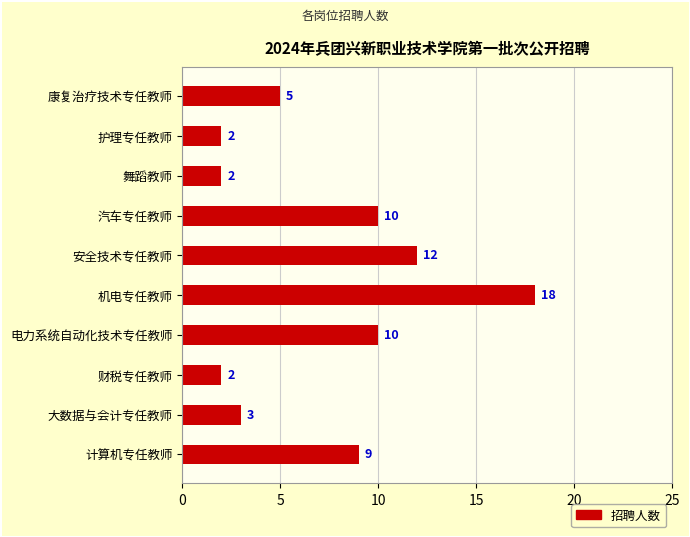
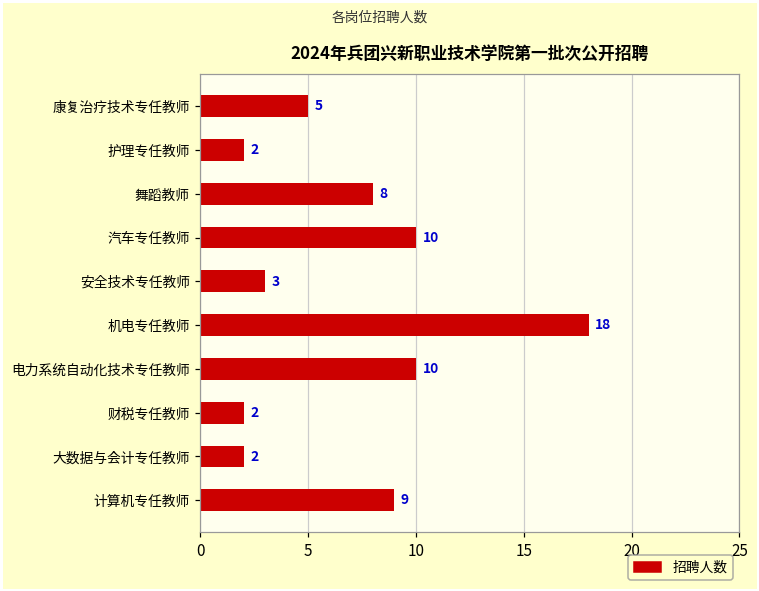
  {
    "康复治疗技术专任教师": 5,
    "护理专任教师": 2,
-   "舞蹈教师": 2,
+   "舞蹈教师": 8,
    "汽车专任教师": 10,
-   "安全技术专任教师": 12,
+   "安全技术专任教师": 3,
    "机电专任教师": 18,
    "电力系统自动化技术专任教师": 10,
    "财税专任教师": 2,
-   "大数据与会计专任教师": 3,
+   "大数据与会计专任教师": 2,
    "计算机专任教师": 9
  }
